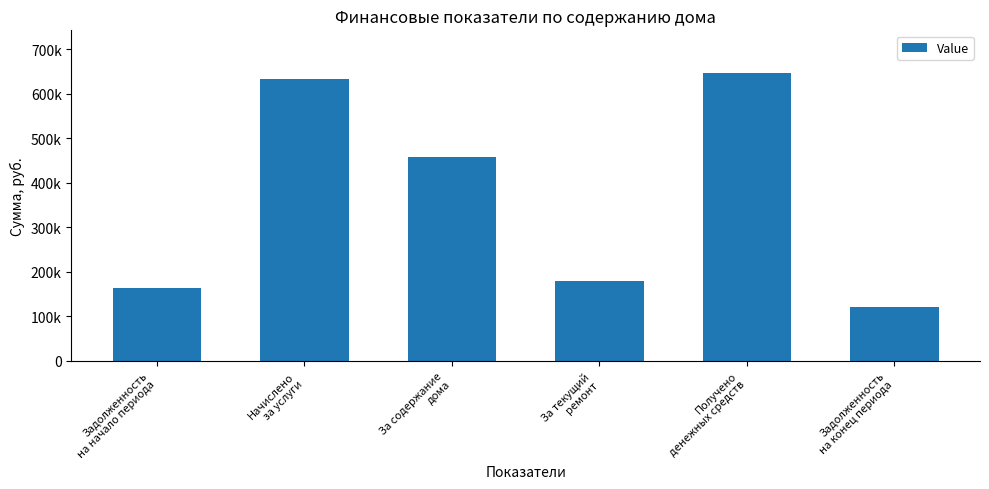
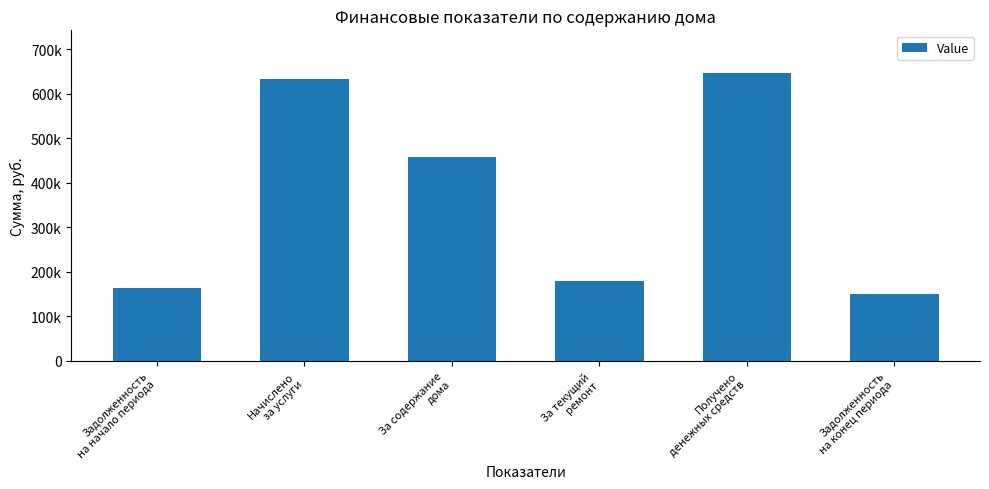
  {
    "Задолженность на начало периода": 160000,
    "Начислено за услуги": 630000,
    "За содержание дома": 460000,
    "За текущий ремонт": 180000,
    "Получено денежных средств": 650000,
-   "Задолженность на конец периода": 120000
+   "Задолженность на конец периода": 150000
  }
